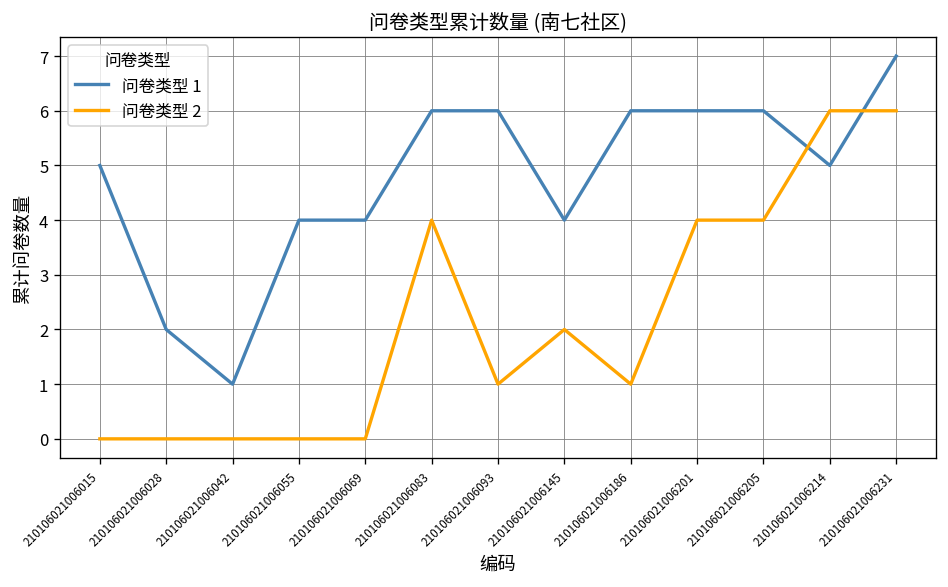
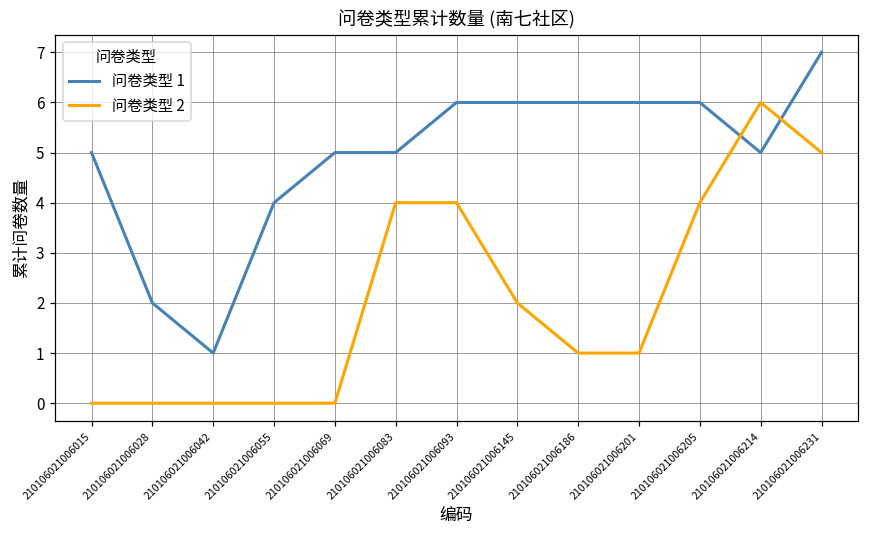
  {
    "问卷类型 1": {
      "210106021006015": 5,
      "210106021006028": 2,
      "210106021006042": 1,
      "210106021006055": 4,
-     "210106021006069": 4,
-     "210106021006083": 6,
+     "210106021006069": 5,
+     "210106021006083": 5,
      "210106021006093": 6,
-     "210106021006145": 4,
+     "210106021006145": 6,
      "210106021006186": 6,
      "210106021006201": 6,
      "210106021006205": 6,
      "210106021006214": 5,
      "210106021006231": 7
    },
    "问卷类型 2": {
      "210106021006015": 0,
      "210106021006028": 0,
      "210106021006042": 0,
      "210106021006055": 0,
      "210106021006069": 0,
      "210106021006083": 4,
-     "210106021006093": 1,
+     "210106021006093": 4,
      "210106021006145": 2,
      "210106021006186": 1,
-     "210106021006201": 4,
+     "210106021006201": 1,
      "210106021006205": 4,
      "210106021006214": 6,
-     "210106021006231": 6
+     "210106021006231": 5
    }
  }
